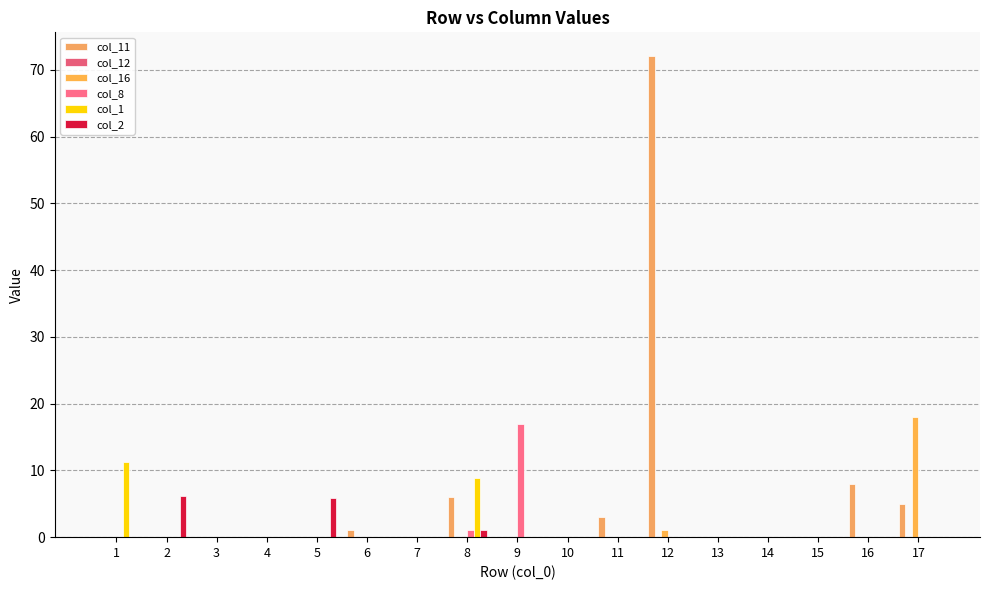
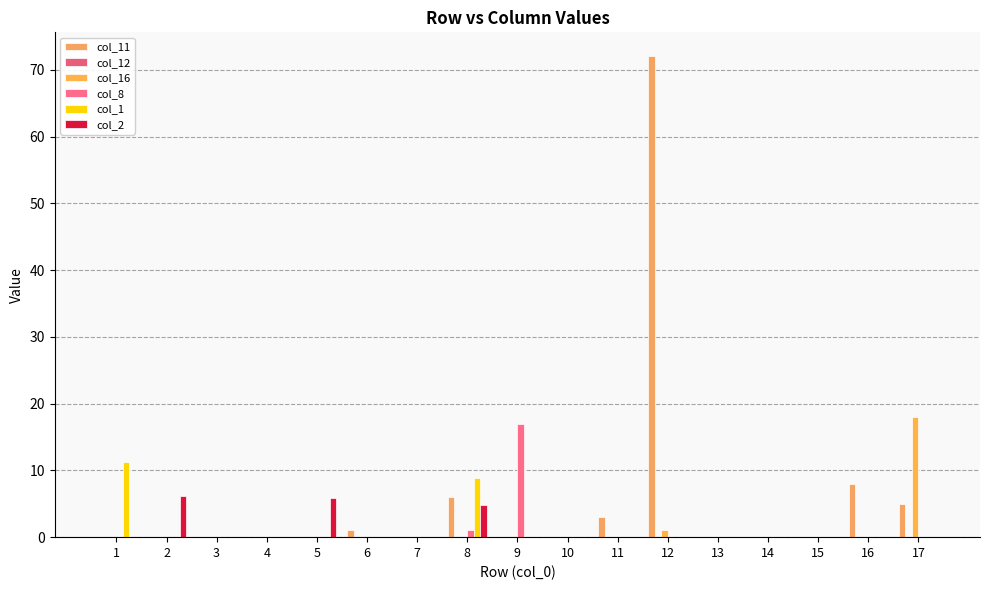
  {
    "col_1": {
      "1": 11,
      "2": 0,
      "3": 0,
      "4": 0,
      "5": 0,
      "6": 0,
      "7": 0,
      "8": 9,
      "9": 0,
      "10": 0,
      "11": 0,
      "12": 0,
      "13": 0,
      "14": 0,
      "15": 0,
      "16": 0,
      "17": 0
    },
    "col_2": {
      "1": 0,
      "2": 6,
      "3": 0,
      "4": 0,
      "5": 6,
      "6": 0,
      "7": 0,
-     "8": 1,
+     "8": 5,
      "9": 0,
      "10": 0,
      "11": 0,
      "12": 0,
      "13": 0,
      "14": 0,
      "15": 0,
      "16": 0,
      "17": 0
    }
  }
